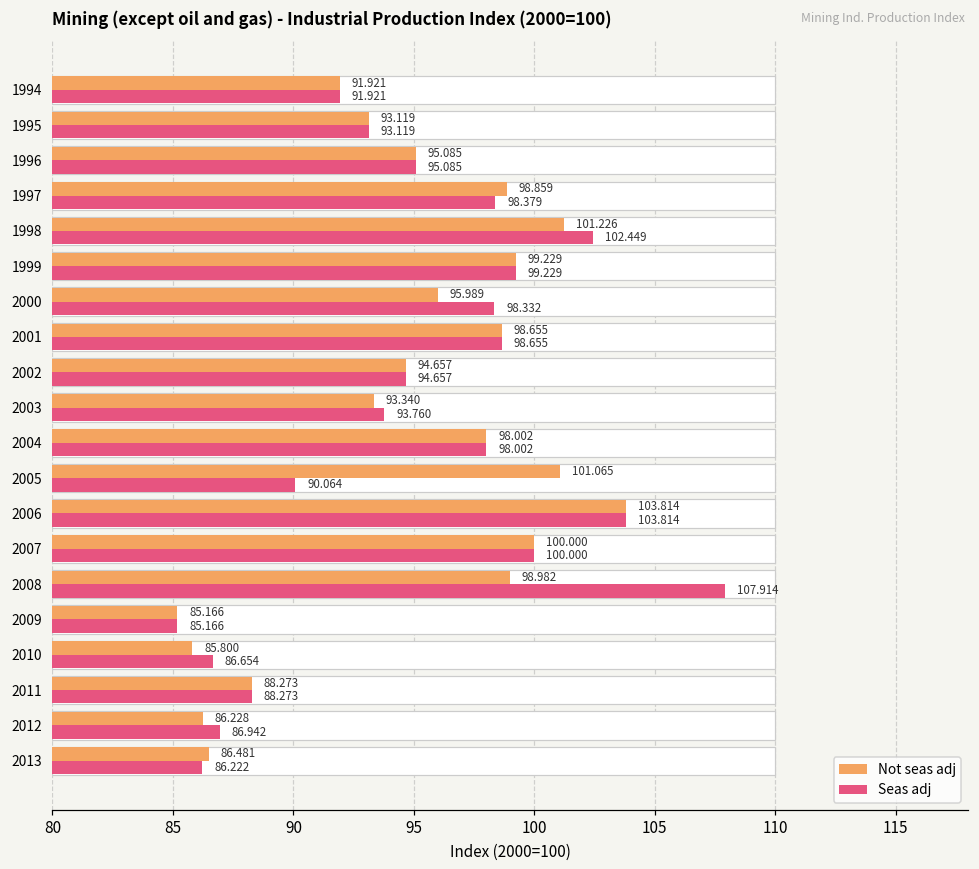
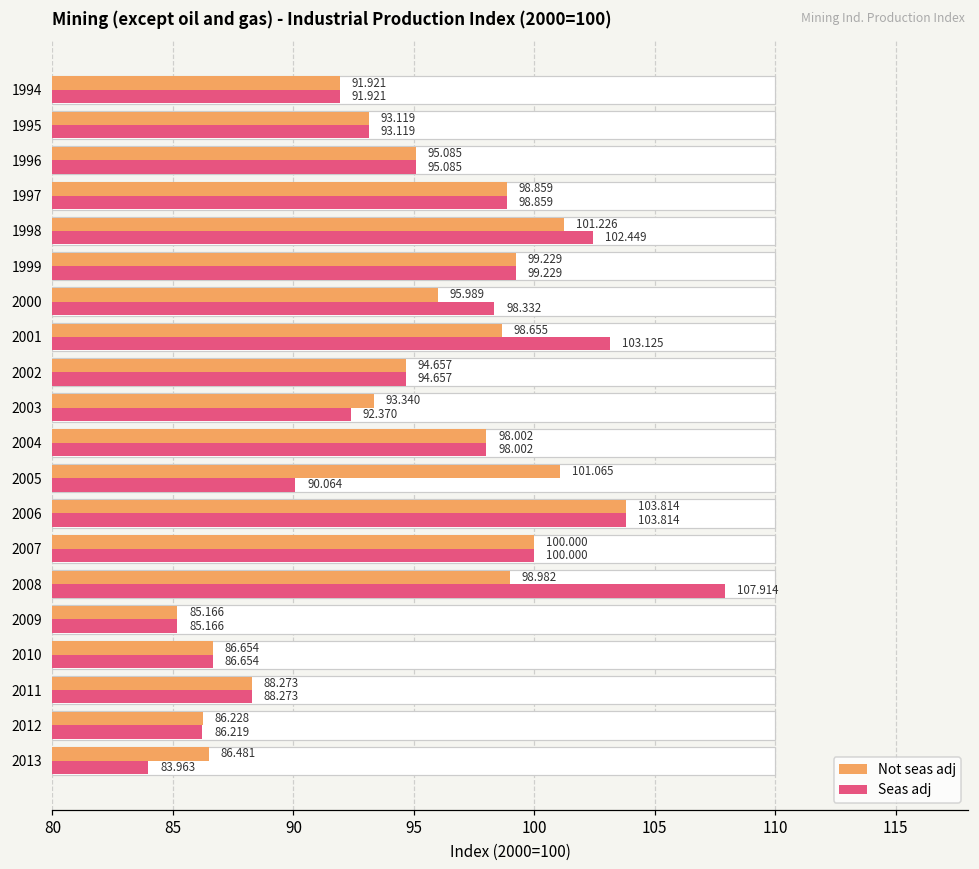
  {
    "Not seas adj": {
-     "2010": 85.800
+     "2010": 86.654
    },
    "Seas adj": {
-     "1997": 98.379,
-     "2001": 98.655,
-     "2003": 93.760,
-     "2012": 86.942,
-     "2013": 86.222
+     "1997": 98.859,
+     "2001": 103.125,
+     "2003": 92.370,
+     "2012": 86.219,
+     "2013": 83.963
    }
  }
